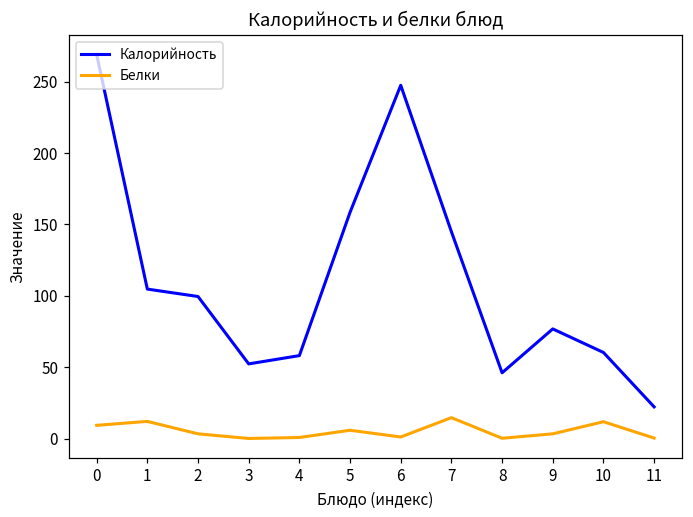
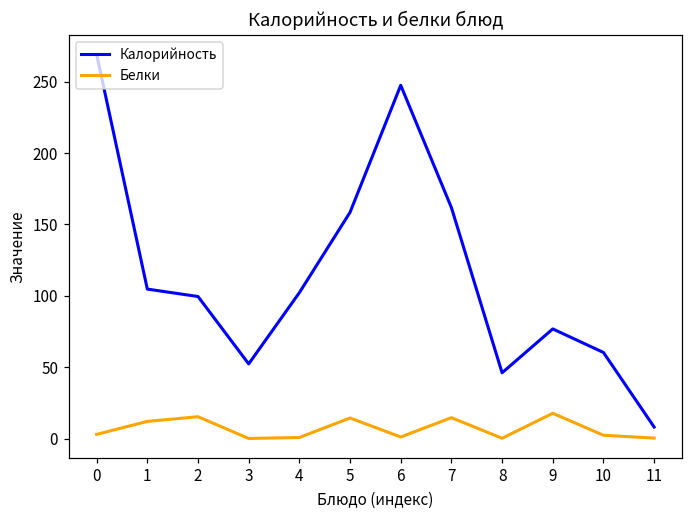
  {
    "Калорийность": {
      "1": 105,
      "2": 100,
      "3": 52,
-     "4": 58,
+     "4": 102,
      "5": 159,
      "6": 247,
-     "7": 145,
+     "7": 162,
      "8": 46,
      "9": 77,
      "10": 60,
-     "11": 22
+     "11": 8
    },
    "Белки": {
-     "0": 9,
+     "0": 3,
      "1": 12,
-     "2": 3,
+     "2": 15,
      "3": 0,
      "4": 1,
-     "5": 6,
+     "5": 14,
      "6": 1,
      "7": 15,
      "8": 0,
-     "9": 3,
-     "10": 12,
+     "9": 18,
+     "10": 2,
      "11": 0
    }
  }
